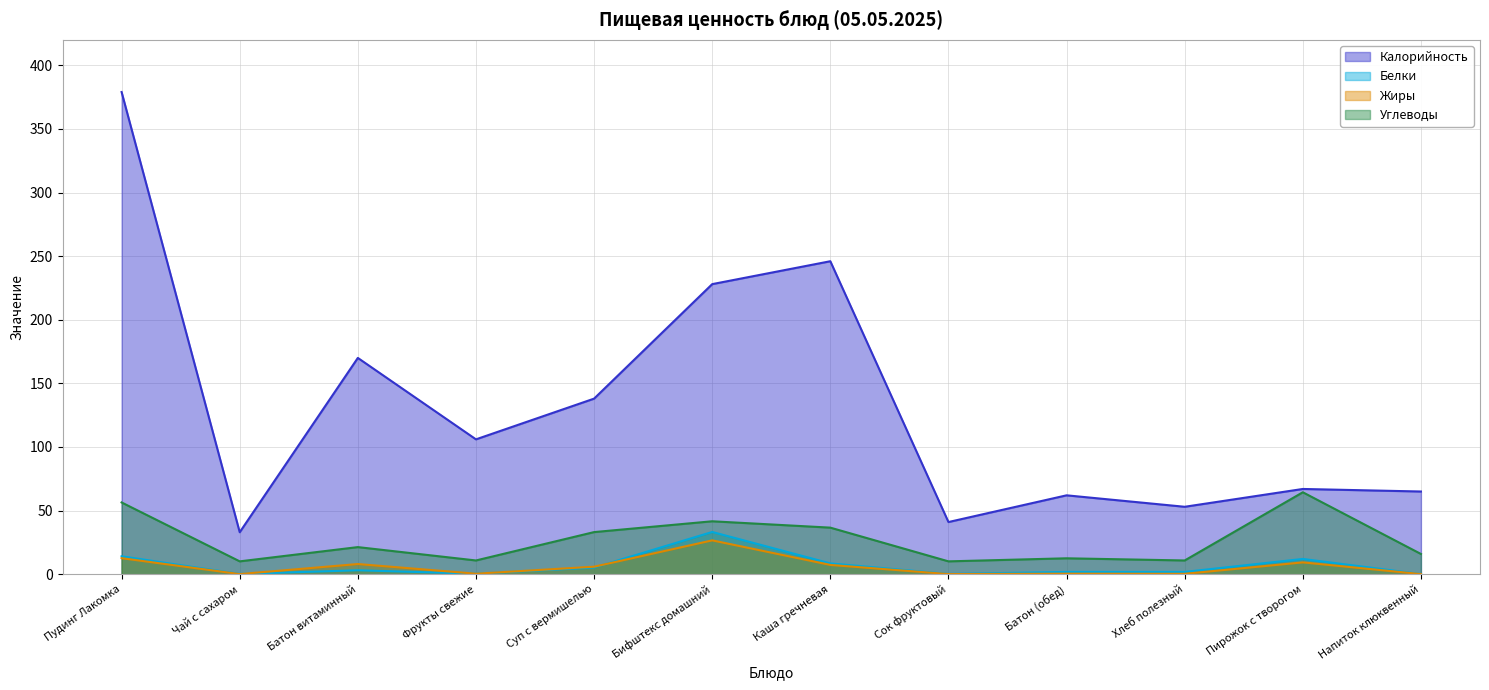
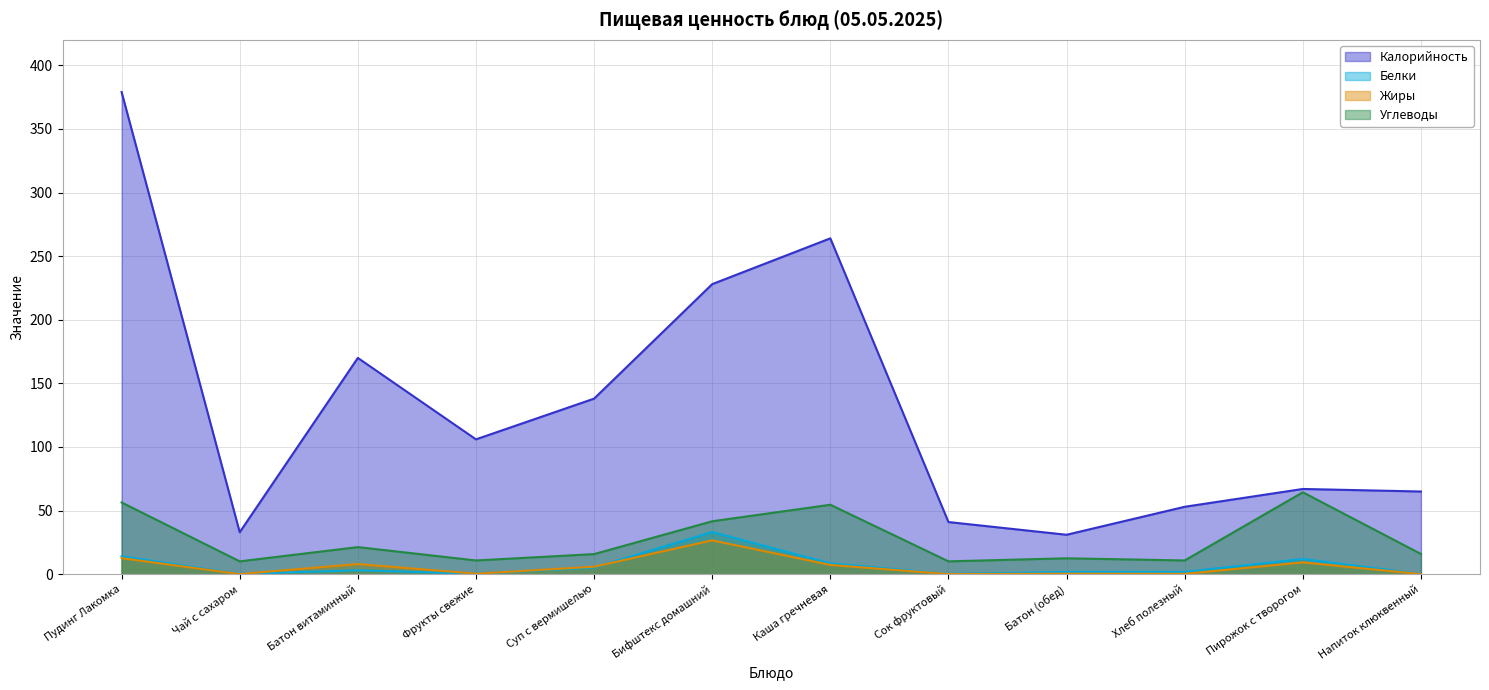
  {
    "Калорийность": {
      "Пудинг Лакомка": 379,
      "Чай с сахаром": 33,
      "Батон витаминный": 170,
      "Фрукты свежие": 106,
      "Суп с вермишелью": 138,
      "Бифштекс домашний": 228,
-     "Каша гречневая": 246,
+     "Каша гречневая": 264,
      "Сок фруктовый": 41,
-     "Батон (обед)": 62,
+     "Батон (обед)": 31,
      "Хлеб полезный": 53,
      "Пирожок с творогом": 67,
      "Напиток клюквенный": 65
    },
    "Белки": {
      "Батон витаминный": 3,
      "Бифштекс домашний": 33,
      "Пирожок с творогом": 12
    },
    "Жиры": {
      "Батон витаминный": 8,
      "Бифштекс домашний": 27,
      "Пирожок с творогом": 9
    },
    "Углеводы": {
      "Пудинг Лакомка": 56,
      "Чай с сахаром": 10,
      "Батон витаминный": 21,
      "Фрукты свежие": 11,
-     "Суп с вермишелью": 33,
+     "Суп с вермишелью": 16,
      "Бифштекс домашний": 42,
-     "Каша гречневая": 37,
+     "Каша гречневая": 55,
      "Сок фруктовый": 10,
      "Батон (обед)": 13,
      "Хлеб полезный": 11,
      "Пирожок с творогом": 64,
      "Напиток клюквенный": 16
    }
  }
